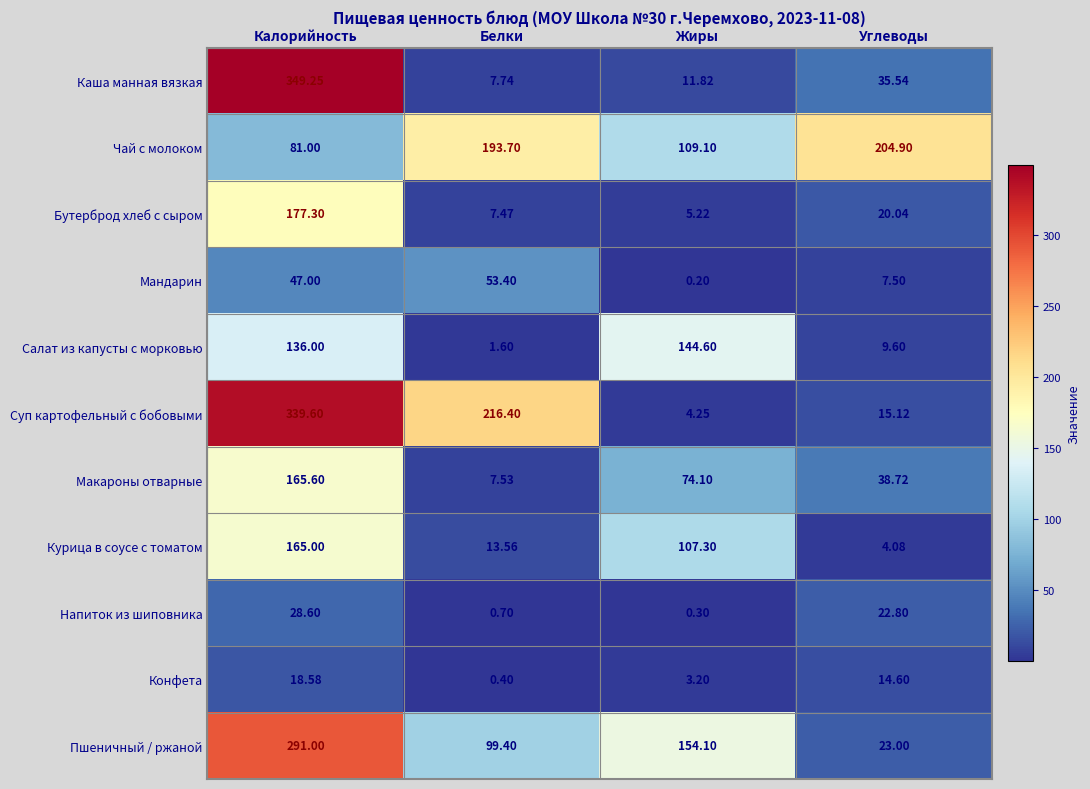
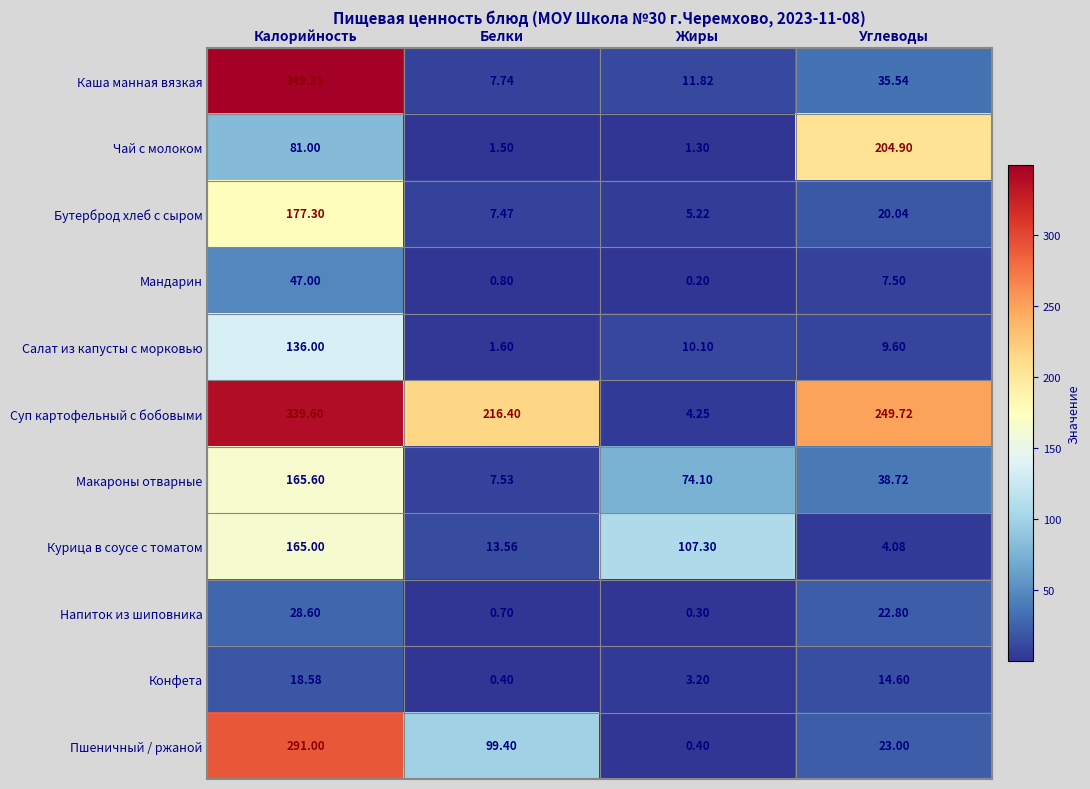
  {
    "Каша манная вязкая": {
      "Белки": 7.74,
      "Жиры": 11.82,
      "Углеводы": 35.54
    },
    "Чай с молоком": {
      "Калорийность": 81.00,
-     "Белки": 193.70,
-     "Жиры": 109.10,
+     "Белки": 1.50,
+     "Жиры": 1.30,
      "Углеводы": 204.90
    },
    "Бутерброд хлеб с сыром": {
      "Калорийность": 177.30,
      "Белки": 7.47,
      "Жиры": 5.22,
      "Углеводы": 20.04
    },
    "Мандарин": {
      "Калорийность": 47.00,
-     "Белки": 53.40,
+     "Белки": 0.80,
      "Жиры": 0.20,
      "Углеводы": 7.50
    },
    "Салат из капусты с морковью": {
      "Калорийность": 136.00,
      "Белки": 1.60,
-     "Жиры": 144.60,
+     "Жиры": 10.10,
      "Углеводы": 9.60
    },
    "Суп картофельный с бобовыми": {
      "Белки": 216.40,
      "Жиры": 4.25,
-     "Углеводы": 15.12
+     "Углеводы": 249.72
    },
    "Макароны отварные": {
      "Калорийность": 165.60,
      "Белки": 7.53,
      "Жиры": 74.10,
      "Углеводы": 38.72
    },
    "Курица в соусе с томатом": {
      "Калорийность": 165.00,
      "Белки": 13.56,
      "Жиры": 107.30,
      "Углеводы": 4.08
    },
    "Напиток из шиповника": {
      "Калорийность": 28.60,
      "Белки": 0.70,
      "Жиры": 0.30,
      "Углеводы": 22.80
    },
    "Конфета": {
      "Калорийность": 18.58,
      "Белки": 0.40,
      "Жиры": 3.20,
      "Углеводы": 14.60
    },
    "Пшеничный / ржаной": {
      "Калорийность": 291.00,
      "Белки": 99.40,
-     "Жиры": 154.10,
+     "Жиры": 0.40,
      "Углеводы": 23.00
    }
  }
